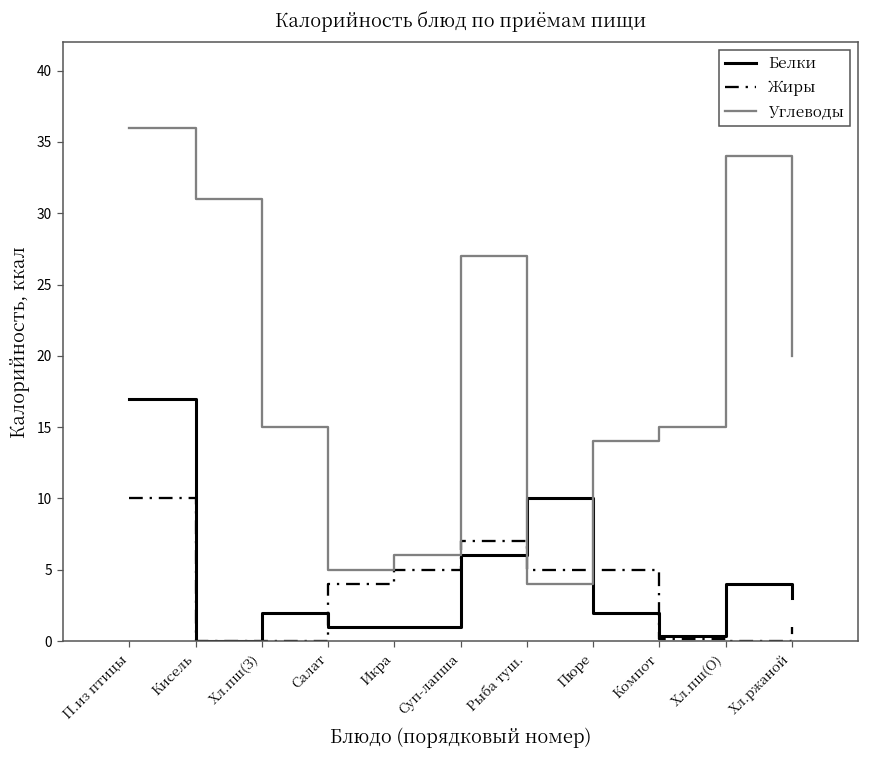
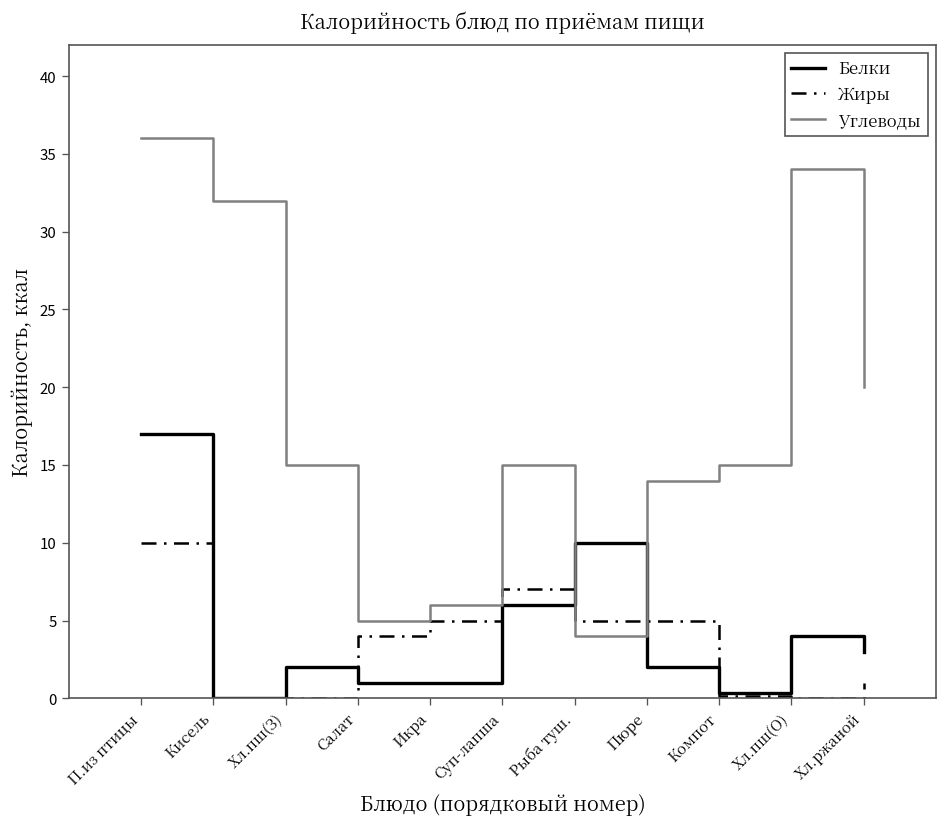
  {
    "Углеводы": {
      "П.из птицы": 36,
-     "Кисель": 31,
+     "Кисель": 32,
      "Хл.пш(З)": 15,
      "Салат": 5,
      "Икра": 6,
-     "Суп-лапша": 27,
+     "Суп-лапша": 15,
      "Рыба туш.": 4,
      "Пюре": 14,
      "Компот": 15,
      "Хл.пш(О)": 34,
      "Хл.ржаной": 20
    }
  }
